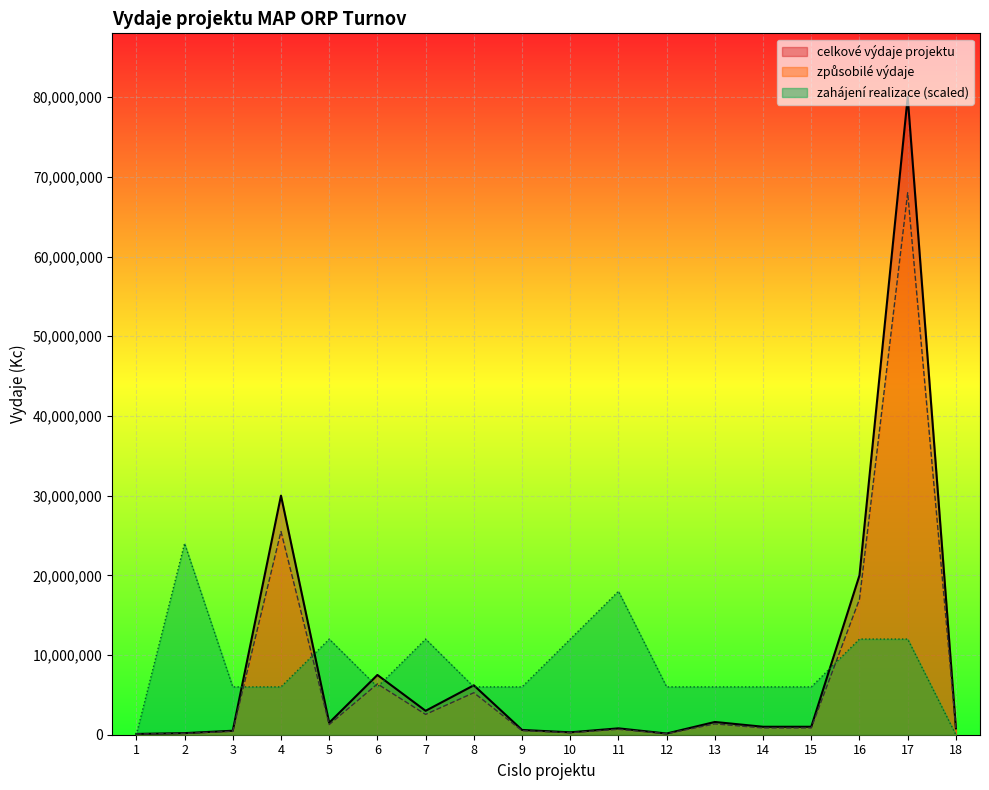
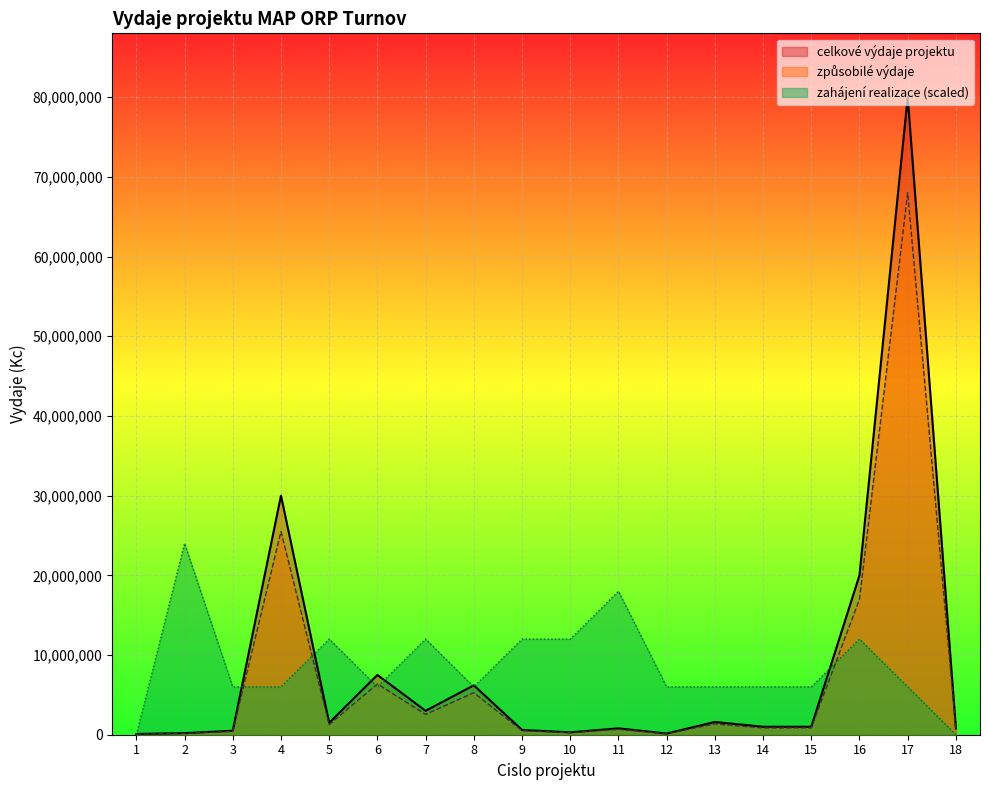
  {
    "zahájení realizace (scaled)": {
      "2": "24,000,000",
      "3": "6,000,000",
      "4": "6,000,000",
      "5": "12,000,000",
      "6": "6,000,000",
      "7": "12,000,000",
-     "9": "6,000,000",
+     "9": "12,000,000",
      "10": "12,000,000",
      "11": "18,000,000",
      "12": "6,000,000",
      "13": "6,000,000",
      "14": "6,000,000",
      "15": "6,000,000",
      "16": "12,000,000",
-     "17": "12,000,000",
+     "17": "6,000,000",
      "18": "0"
    }
  }
